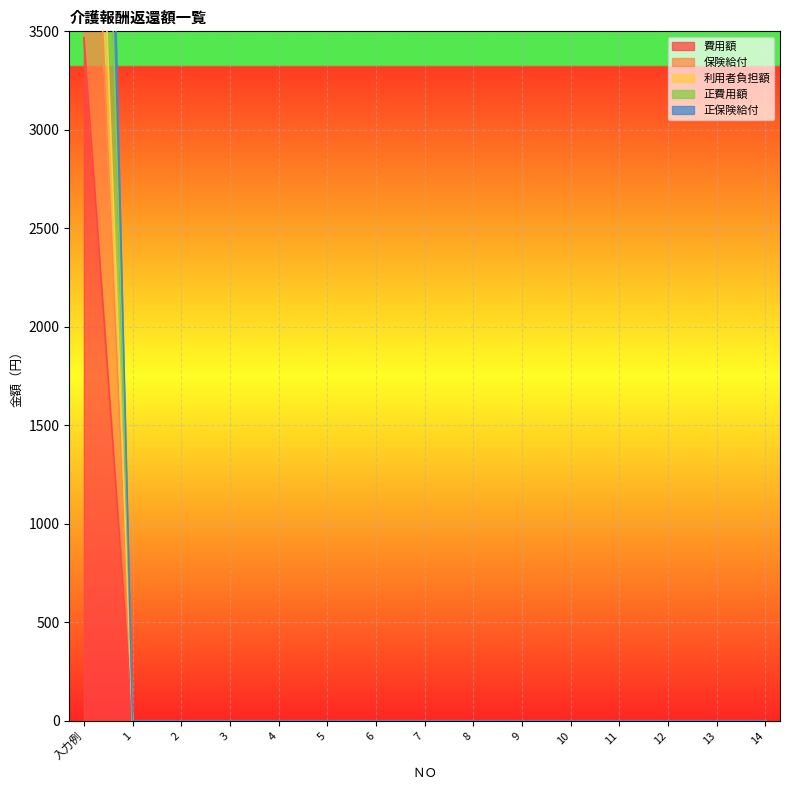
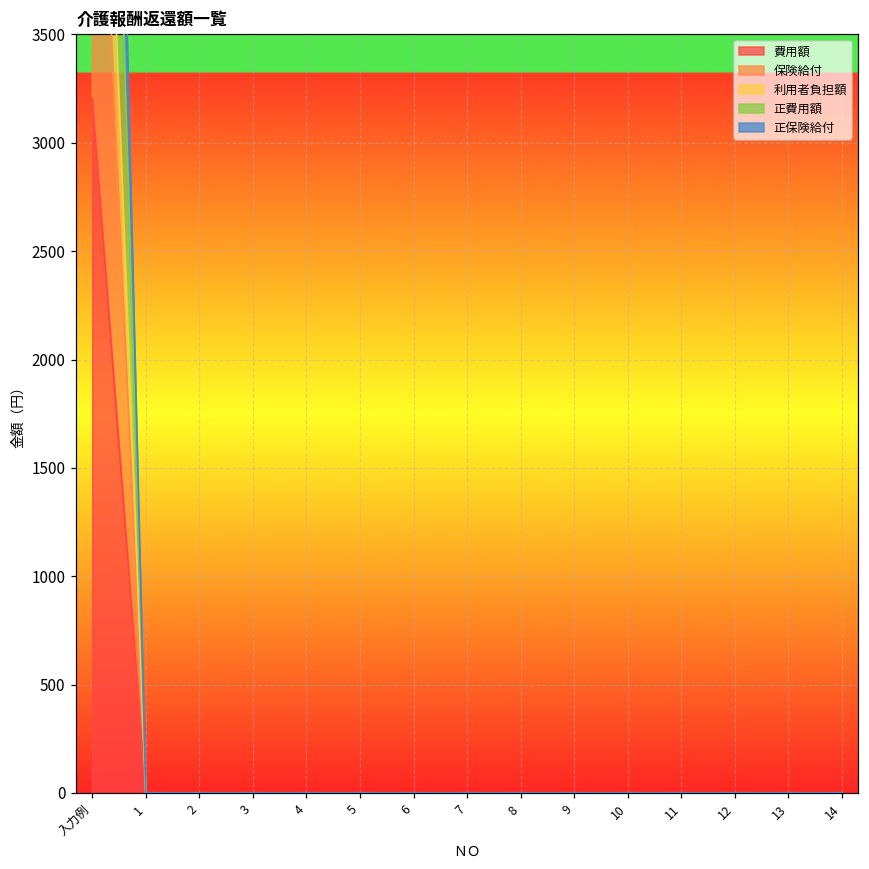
  {
    "費用額": {
-     "入力例": 3470
+     "入力例": 3200
    }
  }
